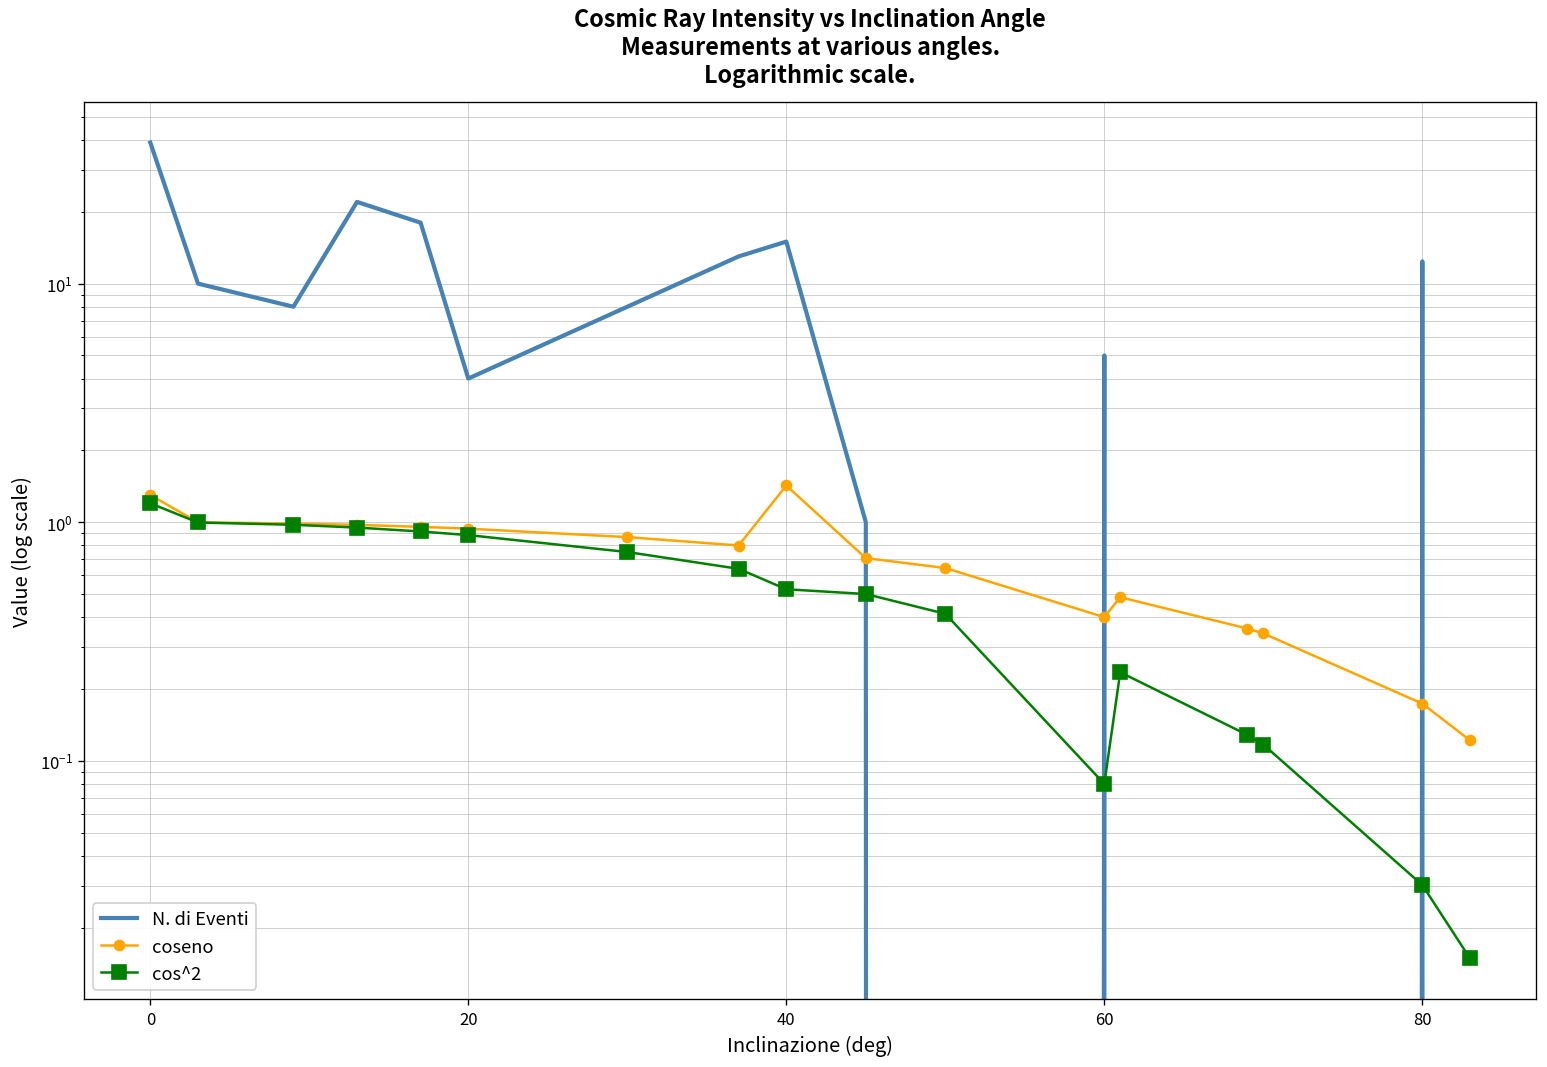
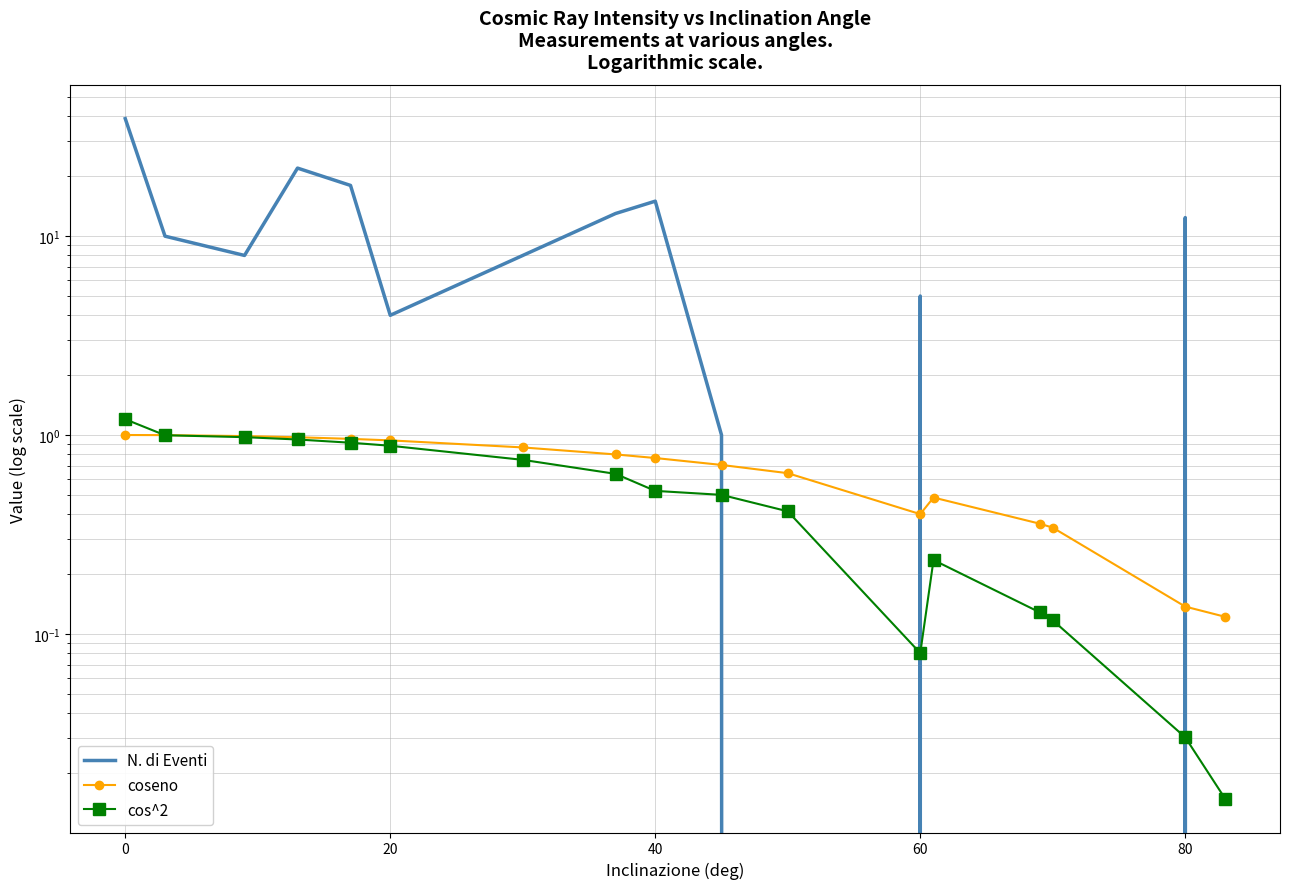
  {
    "N. di Eventi": {
      "0": 39,
      "20": 4.0,
      "40": 15,
      "60": 5.0,
      "80": 12
    },
    "coseno": {
-     "0": 1.3,
+     "0": 1.0,
      "20": 0.9,
-     "40": 1.4,
+     "40": 0.77,
      "60": 0.40,
-     "80": 0.17
+     "80": 0.14
    },
    "cos^2": {
      "0": 1.2,
      "20": 0.9,
      "40": 0.52,
      "60": 0.08,
      "80": 0.03
    }
  }
